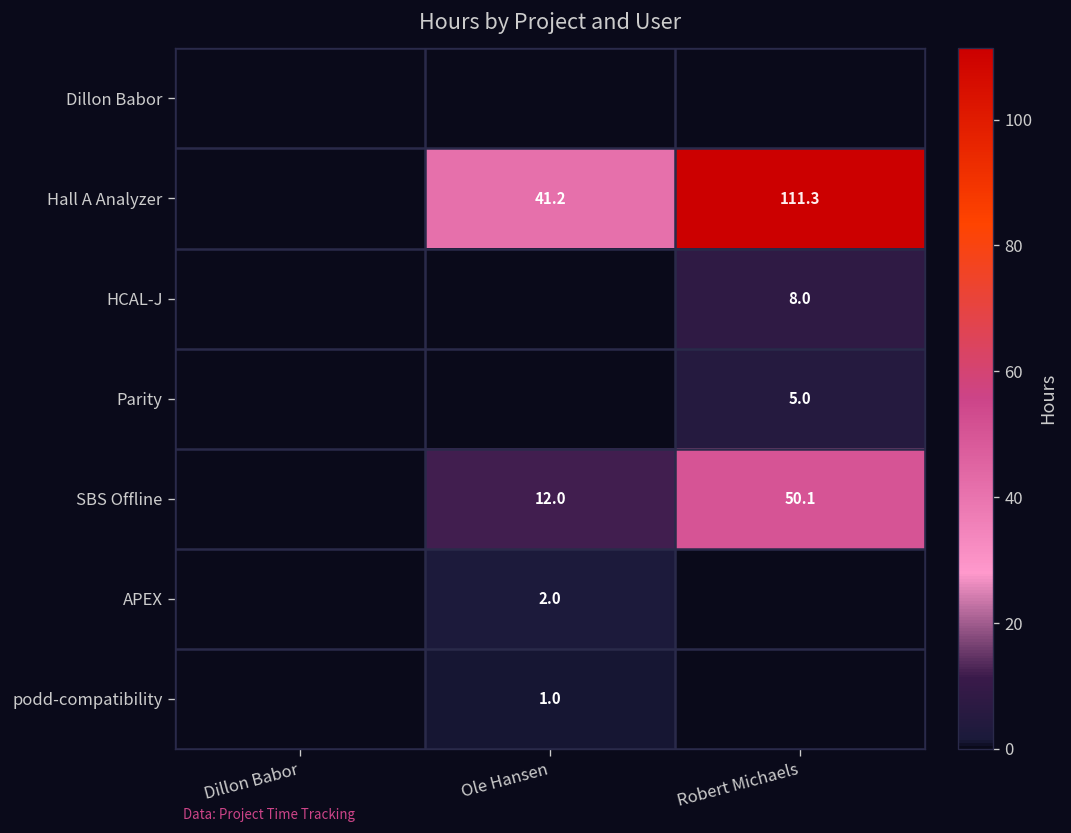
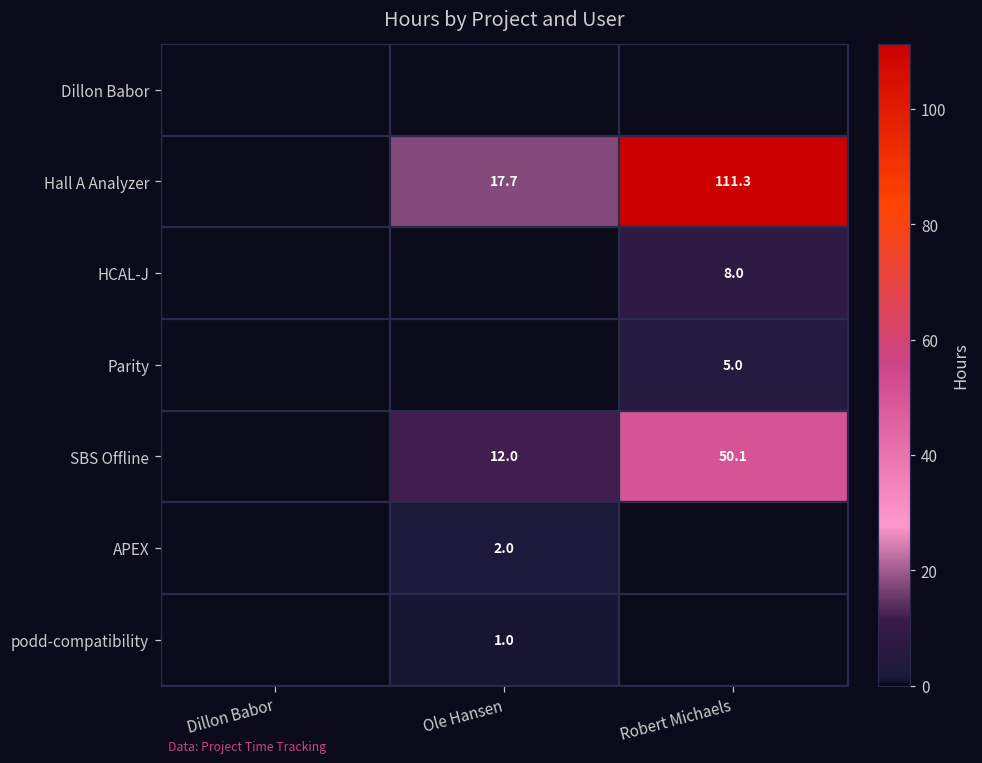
  {
    "Hall A Analyzer": {
-     "Ole Hansen": 41.2,
+     "Ole Hansen": 17.7,
      "Robert Michaels": 111.3
    },
    "HCAL-J": {
      "Robert Michaels": 8.0
    },
    "Parity": {
      "Robert Michaels": 5.0
    },
    "SBS Offline": {
      "Ole Hansen": 12.0,
      "Robert Michaels": 50.1
    },
    "APEX": {
      "Ole Hansen": 2.0
    },
    "podd-compatibility": {
      "Ole Hansen": 1.0
    }
  }
